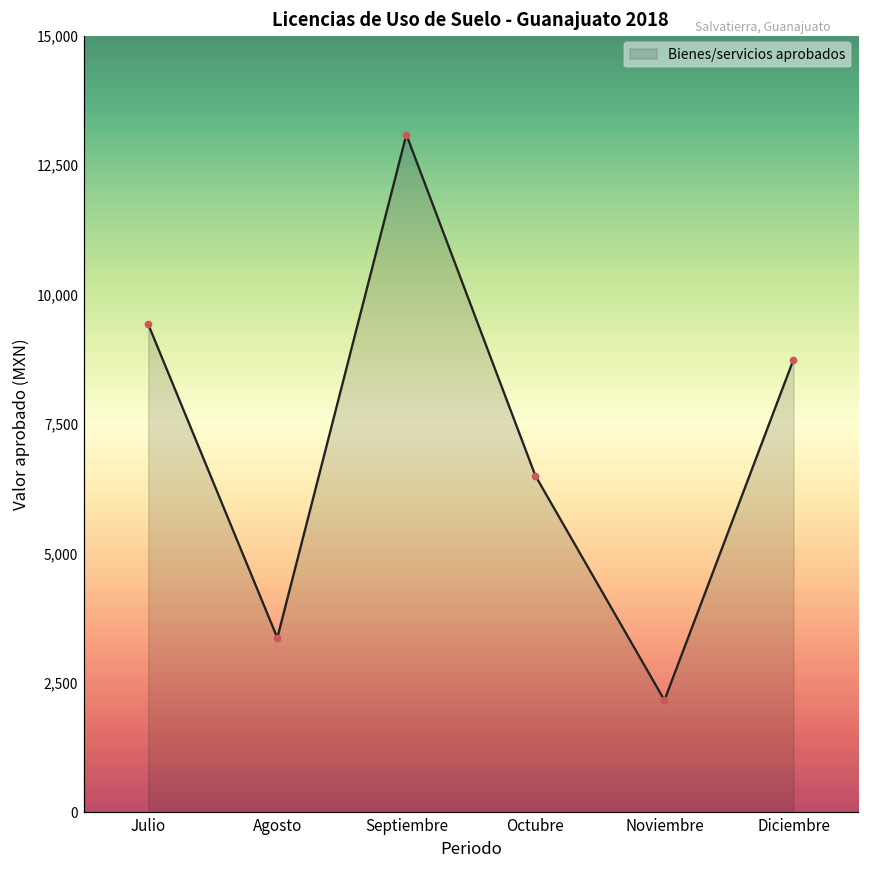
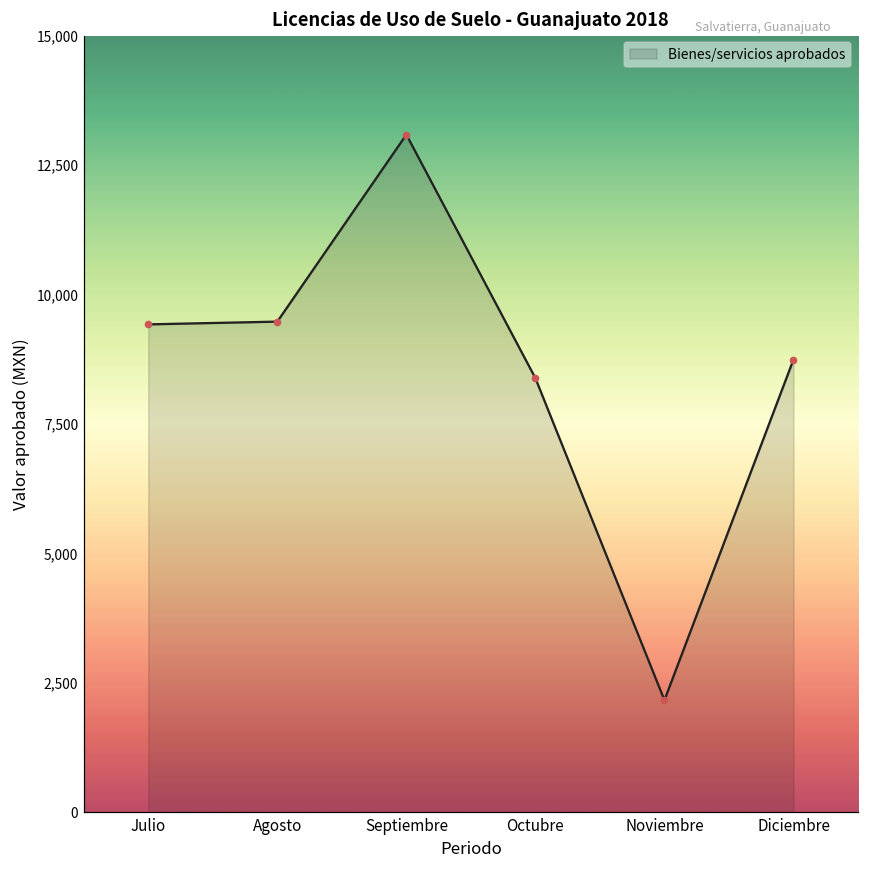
  {
    "Julio": "9,400",
-   "Agosto": "3,400",
+   "Agosto": "9,500",
    "Septiembre": "13,100",
-   "Octubre": "6,500",
+   "Octubre": "8,400",
    "Noviembre": "2,200",
    "Diciembre": "8,700"
  }
